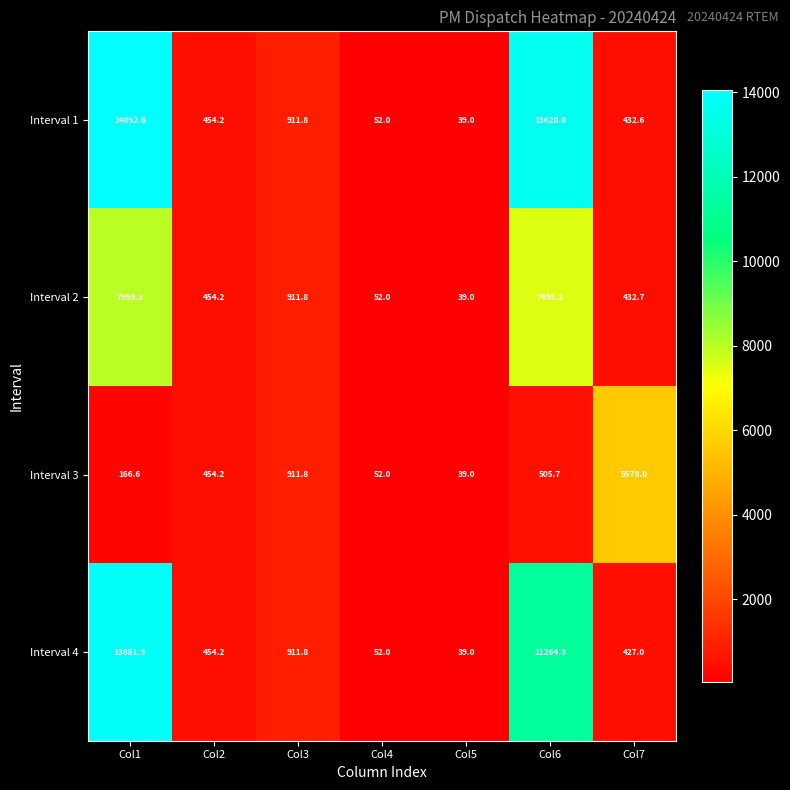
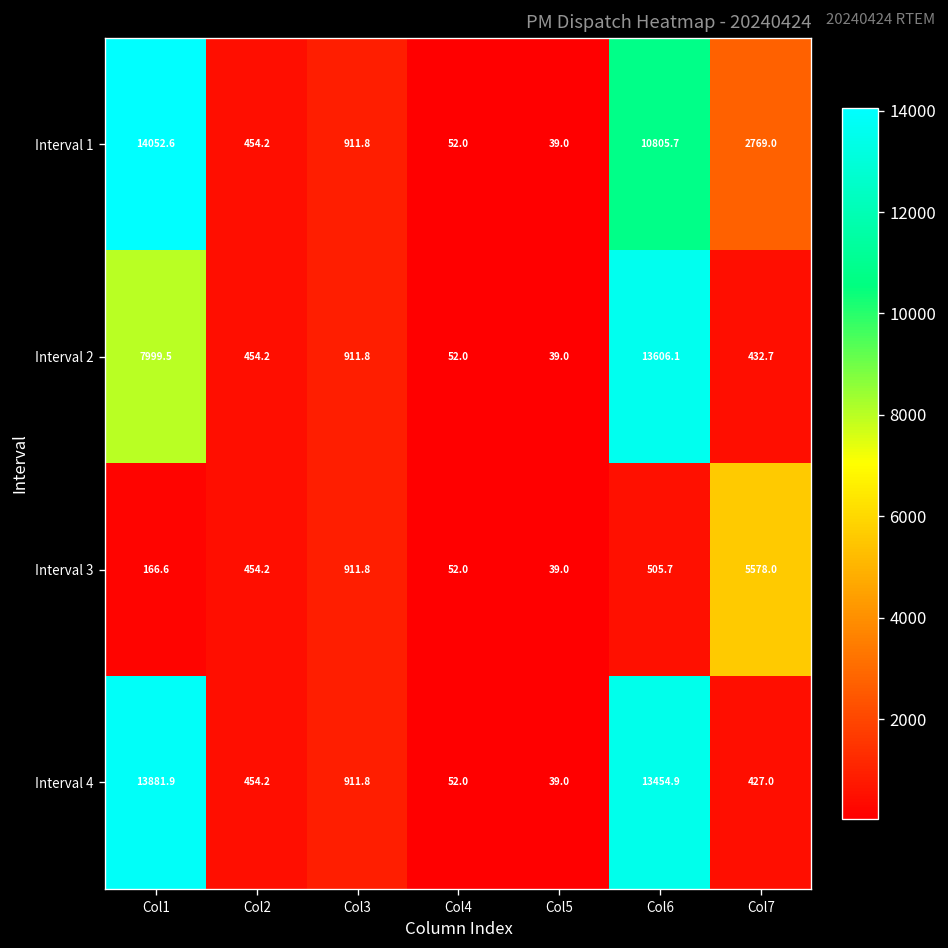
  {
    "Interval 1": {
      "Col1": 14052.6,
      "Col2": 454.2,
      "Col3": 911.8,
      "Col4": 52.0,
      "Col5": 39.0,
-     "Col6": 13620.0,
-     "Col7": 432.6
+     "Col6": 10805.7,
+     "Col7": 2769.0
    },
    "Interval 2": {
      "Col1": 7999.5,
      "Col2": 454.2,
      "Col3": 911.8,
      "Col4": 52.0,
      "Col5": 39.0,
-     "Col6": 7495.1,
+     "Col6": 13606.1,
      "Col7": 432.7
    },
    "Interval 3": {
      "Col1": 166.6,
      "Col2": 454.2,
      "Col3": 911.8,
      "Col4": 52.0,
      "Col5": 39.0,
      "Col6": 505.7,
      "Col7": 5578.0
    },
    "Interval 4": {
      "Col1": 13881.9,
      "Col2": 454.2,
      "Col3": 911.8,
      "Col4": 52.0,
      "Col5": 39.0,
-     "Col6": 11264.3,
+     "Col6": 13454.9,
      "Col7": 427.0
    }
  }
